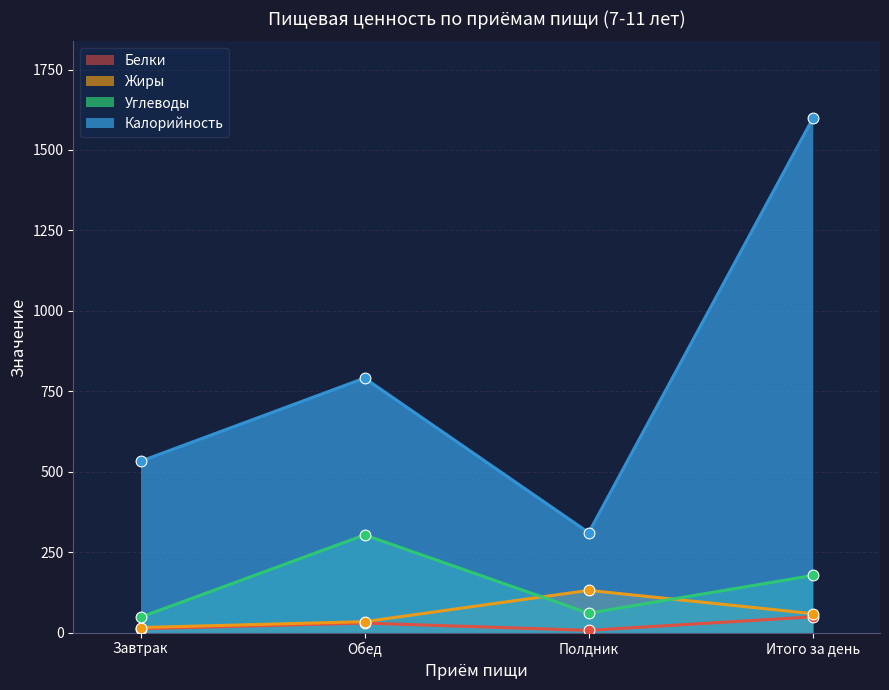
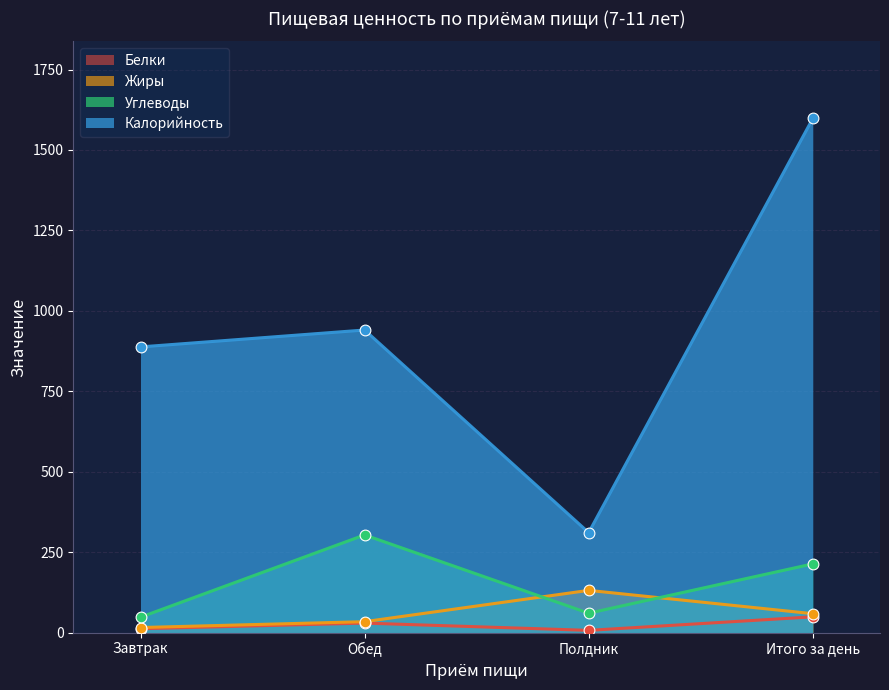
  {
    "Белки": {
      "Полдник": 10,
      "Итого за день": 50
    },
    "Жиры": {
      "Полдник": 130,
      "Итого за день": 60
    },
    "Углеводы": {
      "Завтрак": 50,
      "Обед": 300,
      "Полдник": 60,
-     "Итого за день": 180
+     "Итого за день": 210
    },
    "Калорийность": {
-     "Завтрак": 530,
-     "Обед": 790,
+     "Завтрак": 890,
+     "Обед": 940,
      "Полдник": 310,
      "Итого за день": 1600
    }
  }
